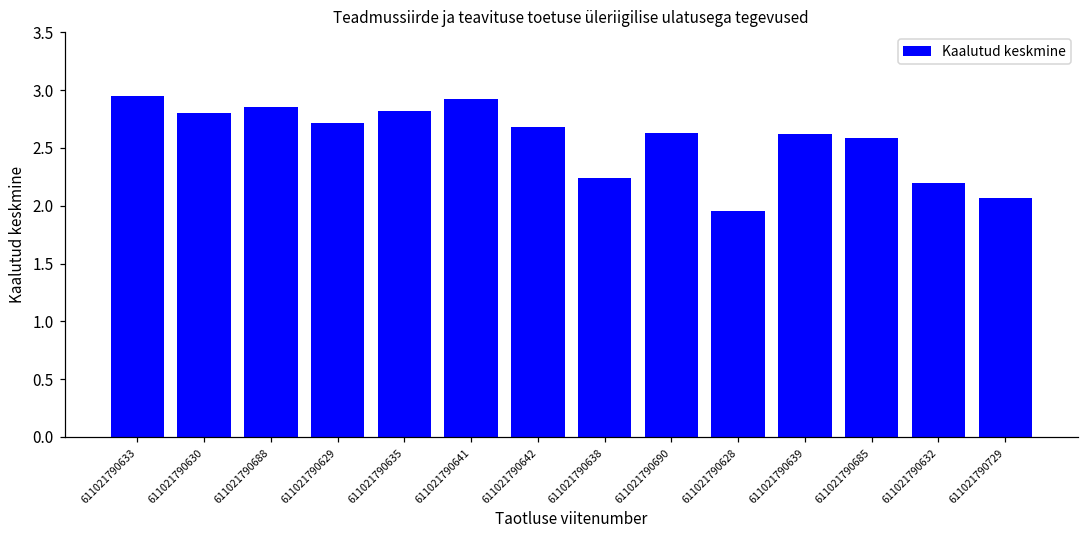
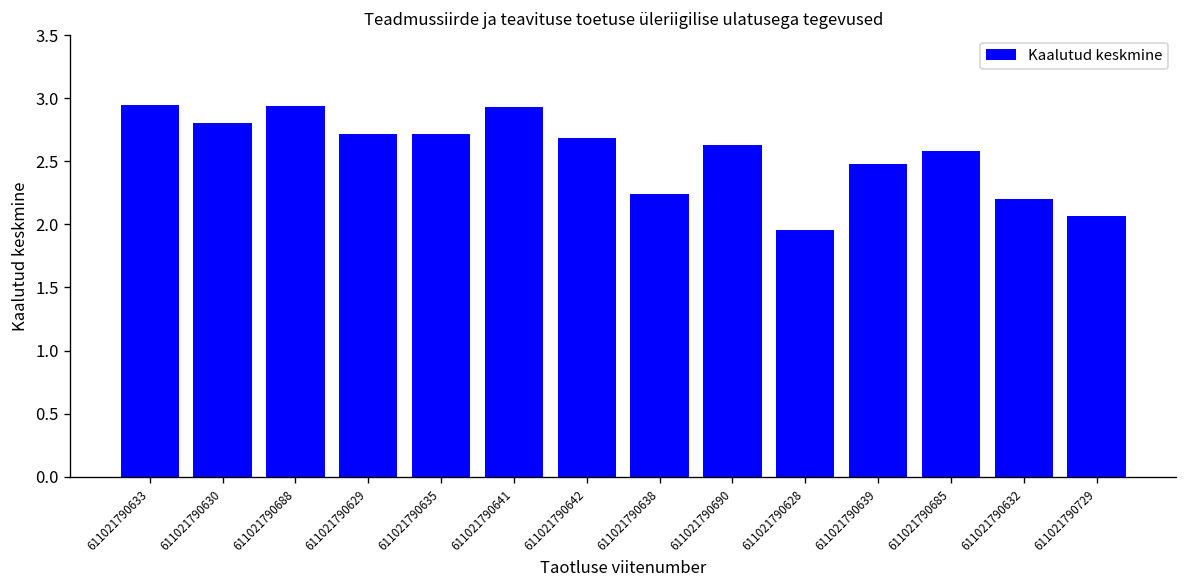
  {
    "611021790633": 2.95,
    "611021790630": 2.80,
-   "611021790688": 2.85,
+   "611021790688": 2.94,
    "611021790629": 2.72,
-   "611021790635": 2.82,
+   "611021790635": 2.72,
    "611021790641": 2.93,
    "611021790642": 2.68,
    "611021790638": 2.24,
    "611021790690": 2.63,
    "611021790628": 1.95,
-   "611021790639": 2.62,
+   "611021790639": 2.48,
    "611021790685": 2.58,
    "611021790632": 2.20,
    "611021790729": 2.07
  }
